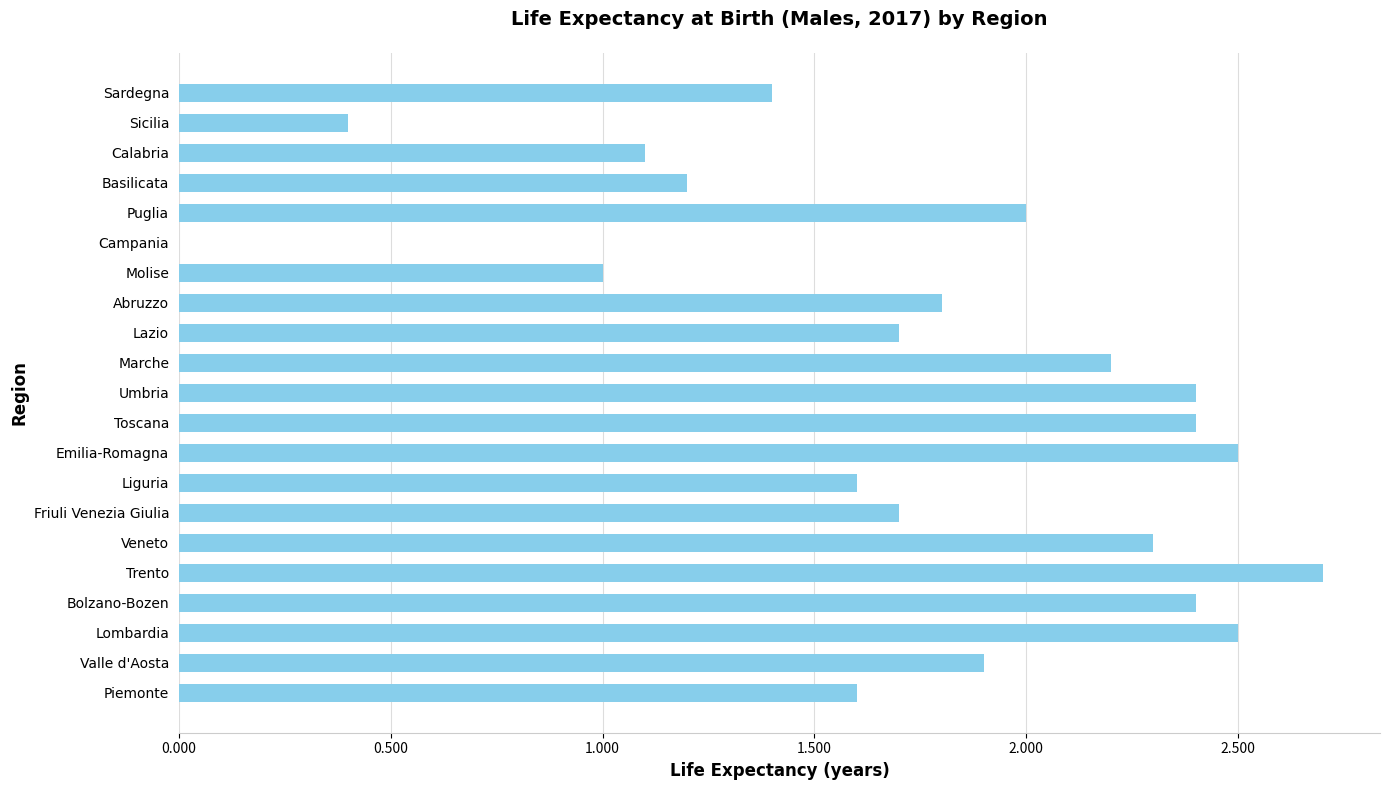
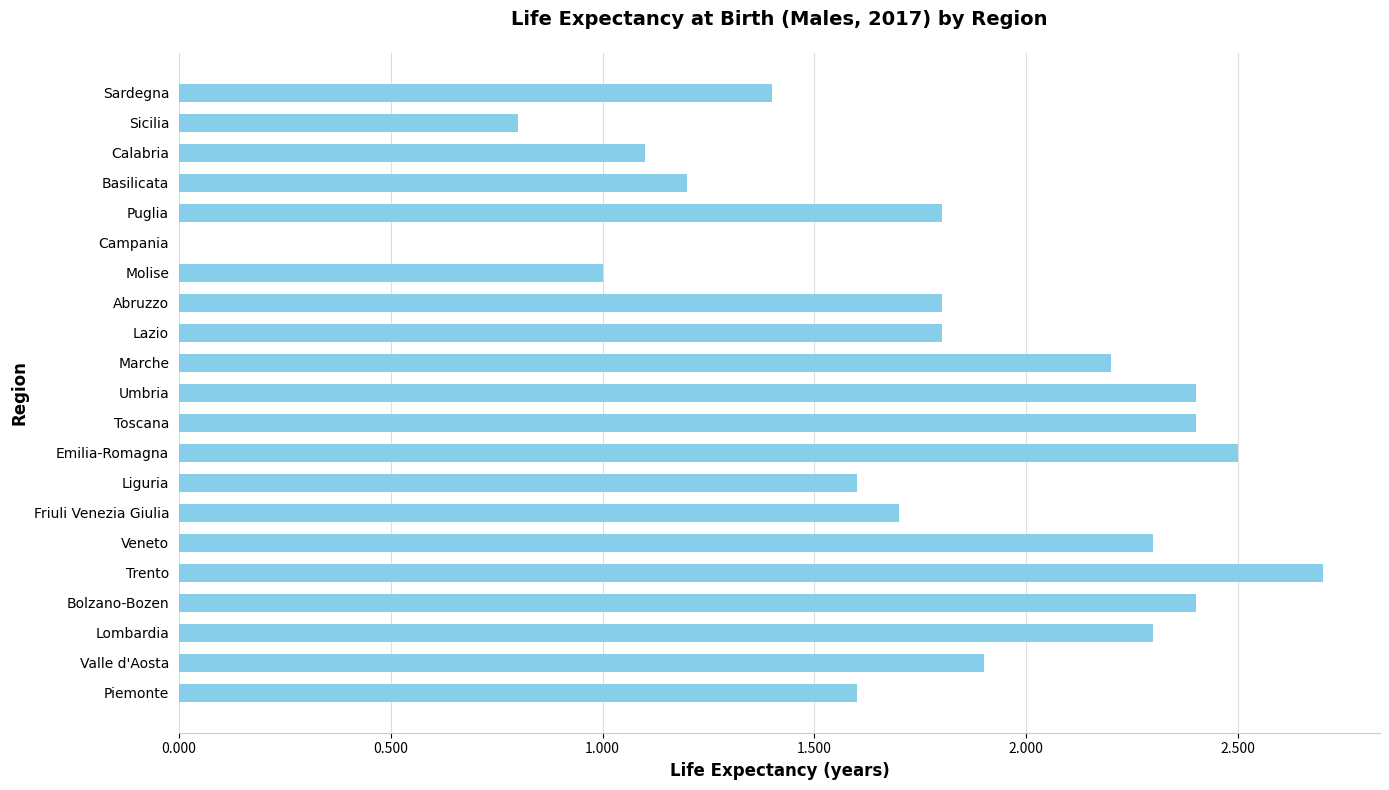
  {
    "Sardegna": 1.40,
-   "Sicilia": 0.40,
+   "Sicilia": 0.80,
    "Calabria": 1.10,
    "Basilicata": 1.20,
-   "Puglia": 2.00,
+   "Puglia": 1.80,
    "Campania": 0.00,
    "Molise": 1.00,
    "Abruzzo": 1.80,
-   "Lazio": 1.70,
+   "Lazio": 1.80,
    "Marche": 2.20,
    "Umbria": 2.40,
    "Toscana": 2.40,
    "Emilia-Romagna": 2.50,
    "Liguria": 1.60,
    "Friuli Venezia Giulia": 1.70,
    "Veneto": 2.30,
    "Trento": 2.70,
    "Bolzano-Bozen": 2.40,
-   "Lombardia": 2.50,
+   "Lombardia": 2.30,
    "Valle d'Aosta": 1.90,
    "Piemonte": 1.60
  }
